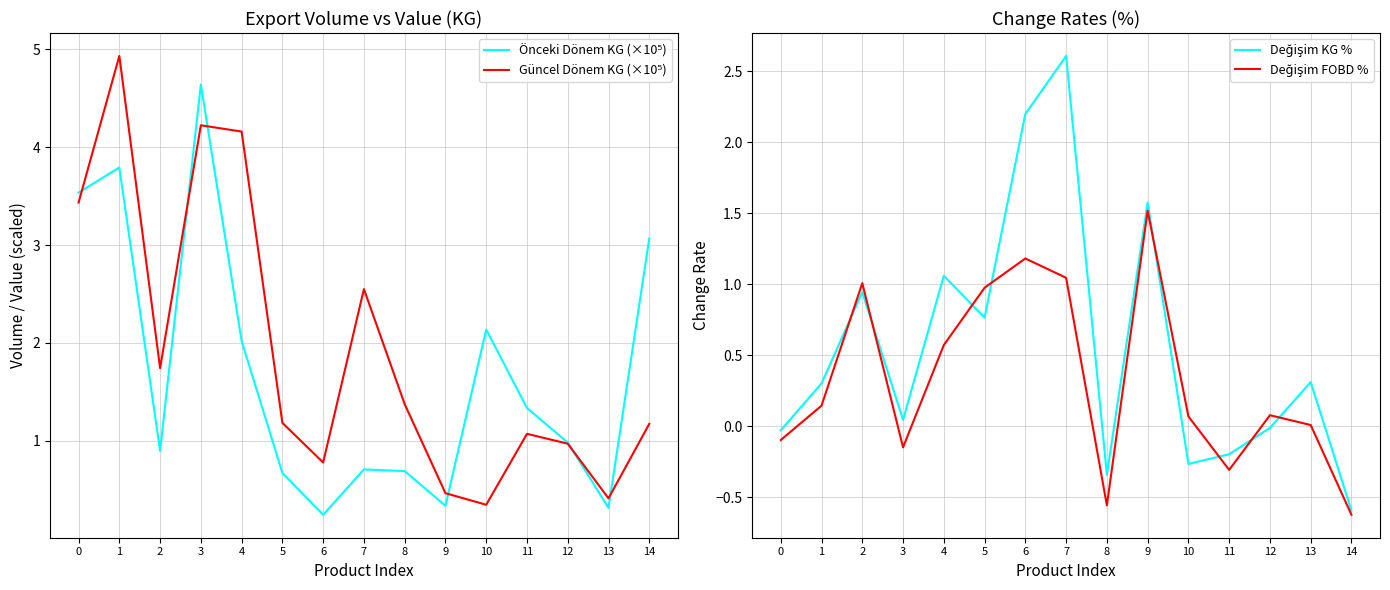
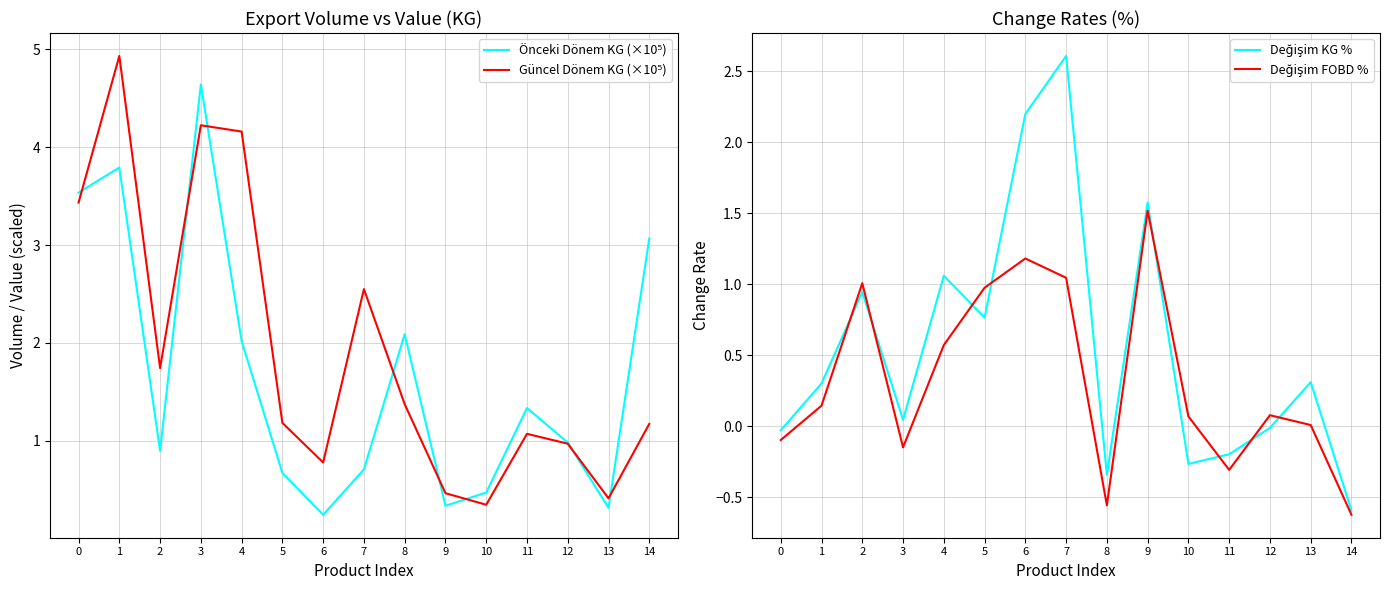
  {
    "Export Volume vs Value (KG)": {
      "Önceki Dönem KG (×10⁵)": {
        "0": 3.5,
        "1": 3.8,
        "2": 0.9,
        "3": 4.6,
        "4": 2.0,
        "5": 0.7,
        "6": 0.2,
        "7": 0.7,
-       "8": 0.7,
+       "8": 2.1,
        "9": 0.3,
-       "10": 2.1,
+       "10": 0.5,
        "11": 1.3,
        "13": 0.3,
        "14": 3.1
      },
      "Güncel Dönem KG (×10⁵)": {
        "0": 3.4,
        "1": 4.9,
        "2": 1.7,
        "3": 4.2,
        "4": 4.2,
        "5": 1.2,
        "6": 0.8,
        "7": 2.5,
        "8": 1.4,
        "9": 0.5,
        "10": 0.3,
        "11": 1.1,
        "13": 0.4,
        "14": 1.2
      }
    },
    "Change Rates (%)": {
      "Değişim KG %": {
        "0": -0.03,
        "1": 0.30,
        "2": 0.94,
        "3": 0.04,
        "4": 1.06,
        "5": 0.76,
        "6": 2.20,
        "7": 2.61,
        "8": -0.34,
        "9": 1.58,
        "10": -0.27,
        "11": -0.20,
        "12": -0.01,
        "13": 0.31,
        "14": -0.59
      },
      "Değişim FOBD %": {
        "0": -0.10,
        "1": 0.14,
        "2": 1.01,
        "3": -0.15,
        "4": 0.57,
        "5": 0.98,
        "6": 1.18,
        "7": 1.05,
        "8": -0.56,
        "9": 1.52,
        "10": 0.07,
        "11": -0.31,
        "12": 0.08,
        "13": 0.01,
        "14": -0.62
      }
    }
  }
